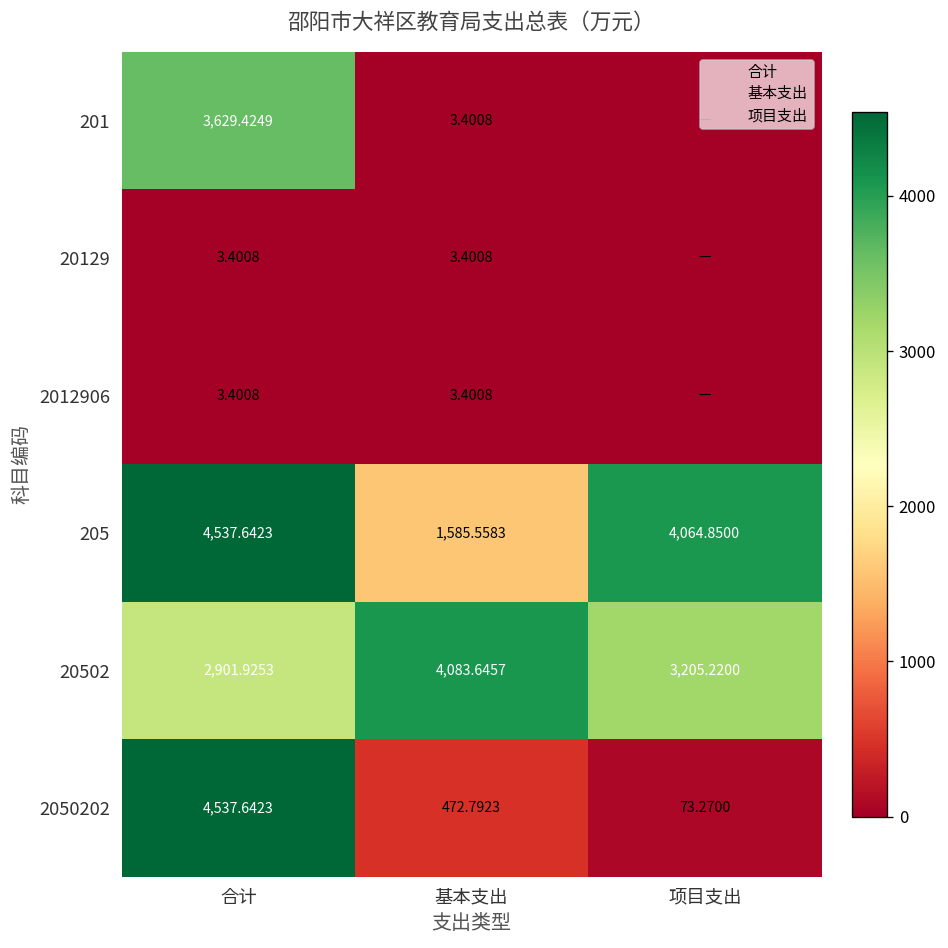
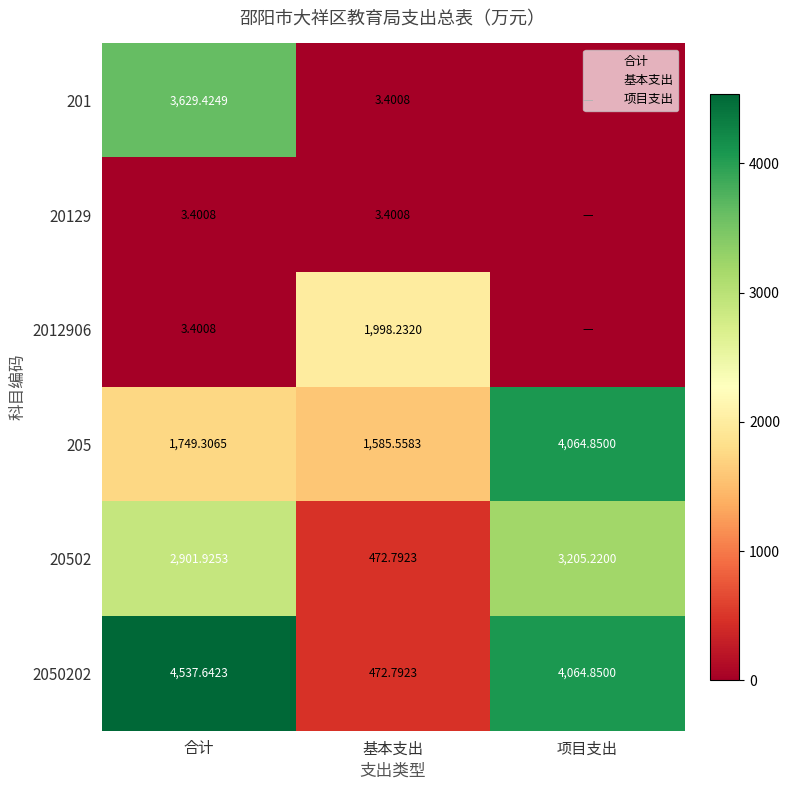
  {
    "201": {
      "合计": "3,629.4249",
      "基本支出": "3.4008"
    },
    "20129": {
      "合计": "3.4008",
      "基本支出": "3.4008"
    },
    "2012906": {
      "合计": "3.4008",
-     "基本支出": "3.4008"
+     "基本支出": "1,998.2320"
    },
    "205": {
-     "合计": "4,537.6423",
+     "合计": "1,749.3065",
      "基本支出": "1,585.5583",
      "项目支出": "4,064.8500"
    },
    "20502": {
      "合计": "2,901.9253",
-     "基本支出": "4,083.6457",
+     "基本支出": "472.7923",
      "项目支出": "3,205.2200"
    },
    "2050202": {
      "合计": "4,537.6423",
      "基本支出": "472.7923",
-     "项目支出": "73.2700"
+     "项目支出": "4,064.8500"
    }
  }
